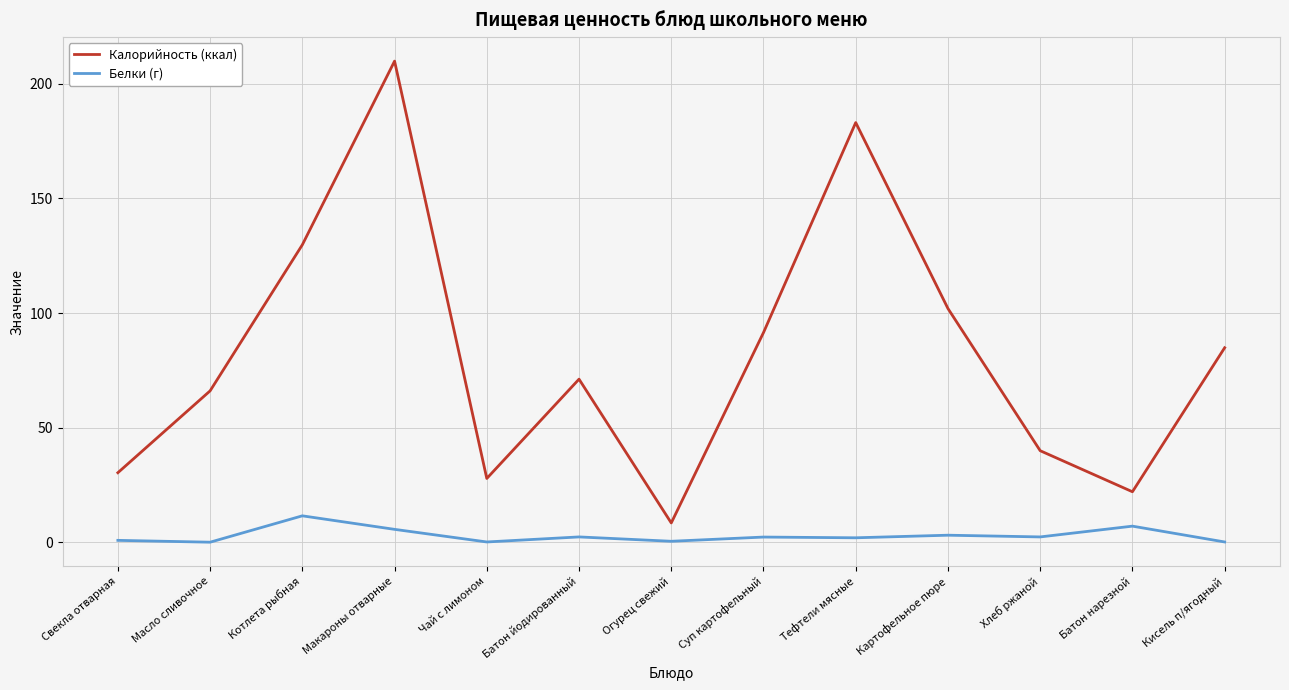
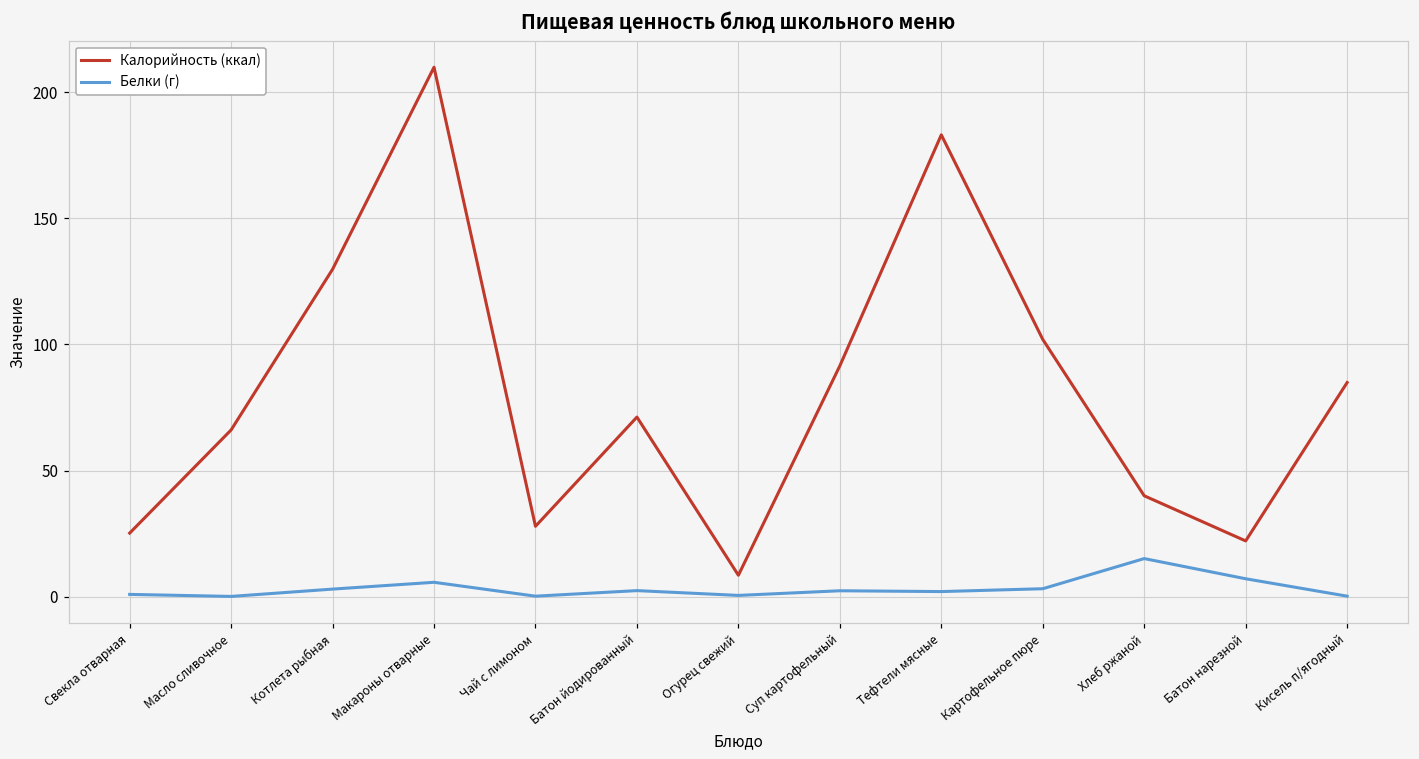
  {
    "Калорийность (ккал)": {
-     "Свекла отварная": 30,
+     "Свекла отварная": 25,
      "Масло сливочное": 66,
      "Котлета рыбная": 130,
      "Макароны отварные": 210,
      "Чай с лимоном": 28,
      "Батон йодированный": 71,
      "Огурец свежий": 9,
      "Суп картофельный": 92,
      "Тефтели мясные": 183,
      "Картофельное пюре": 102,
      "Хлеб ржаной": 40,
      "Батон нарезной": 22,
      "Кисель п/ягодный": 85
    },
    "Белки (г)": {
      "Свекла отварная": 1,
      "Масло сливочное": 0,
-     "Котлета рыбная": 12,
+     "Котлета рыбная": 3,
      "Макароны отварные": 6,
      "Чай с лимоном": 0,
      "Батон йодированный": 2,
      "Огурец свежий": 1,
      "Суп картофельный": 2,
      "Тефтели мясные": 2,
      "Картофельное пюре": 3,
-     "Хлеб ржаной": 2,
+     "Хлеб ржаной": 15,
      "Батон нарезной": 7,
      "Кисель п/ягодный": 0
    }
  }
